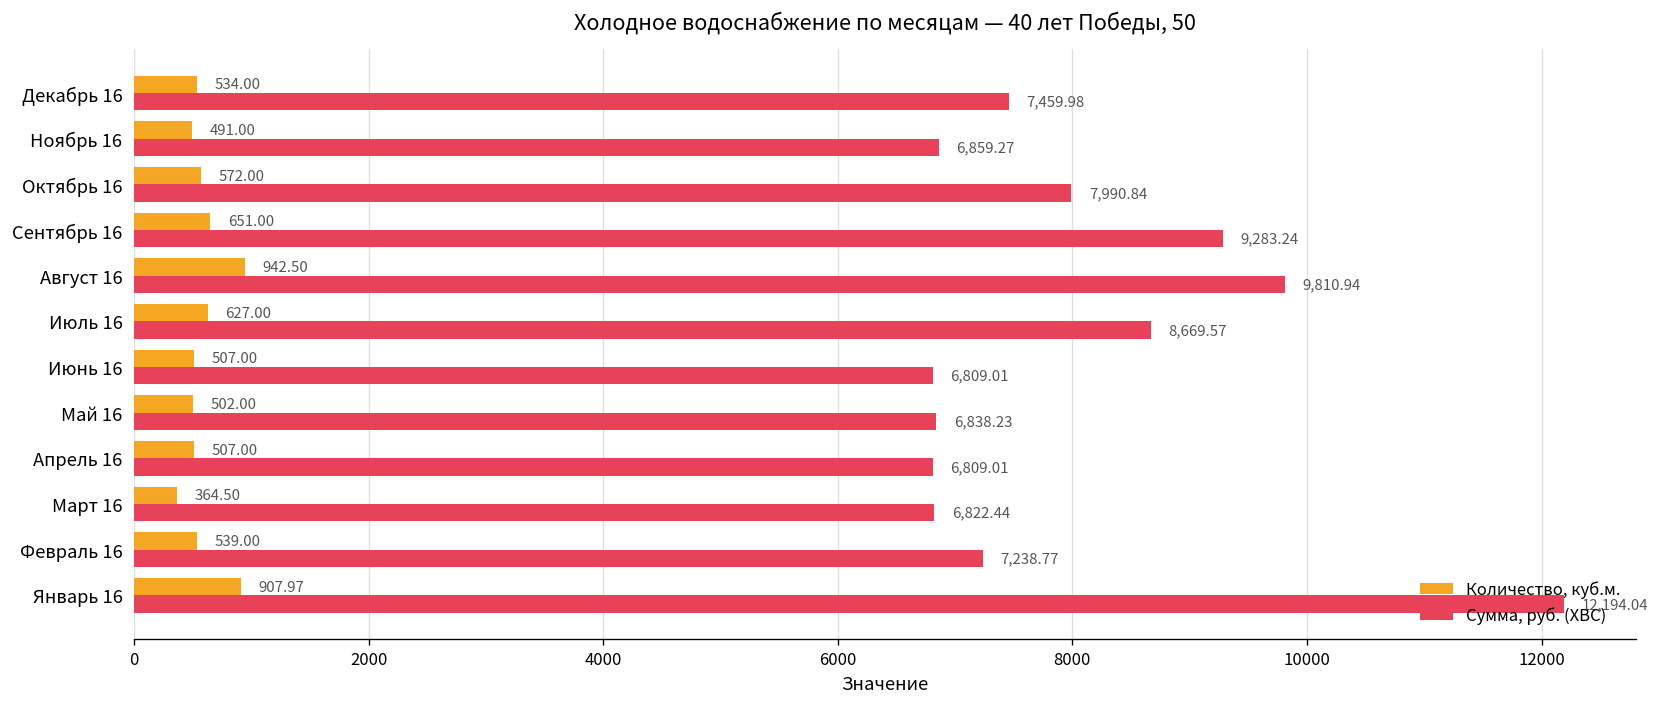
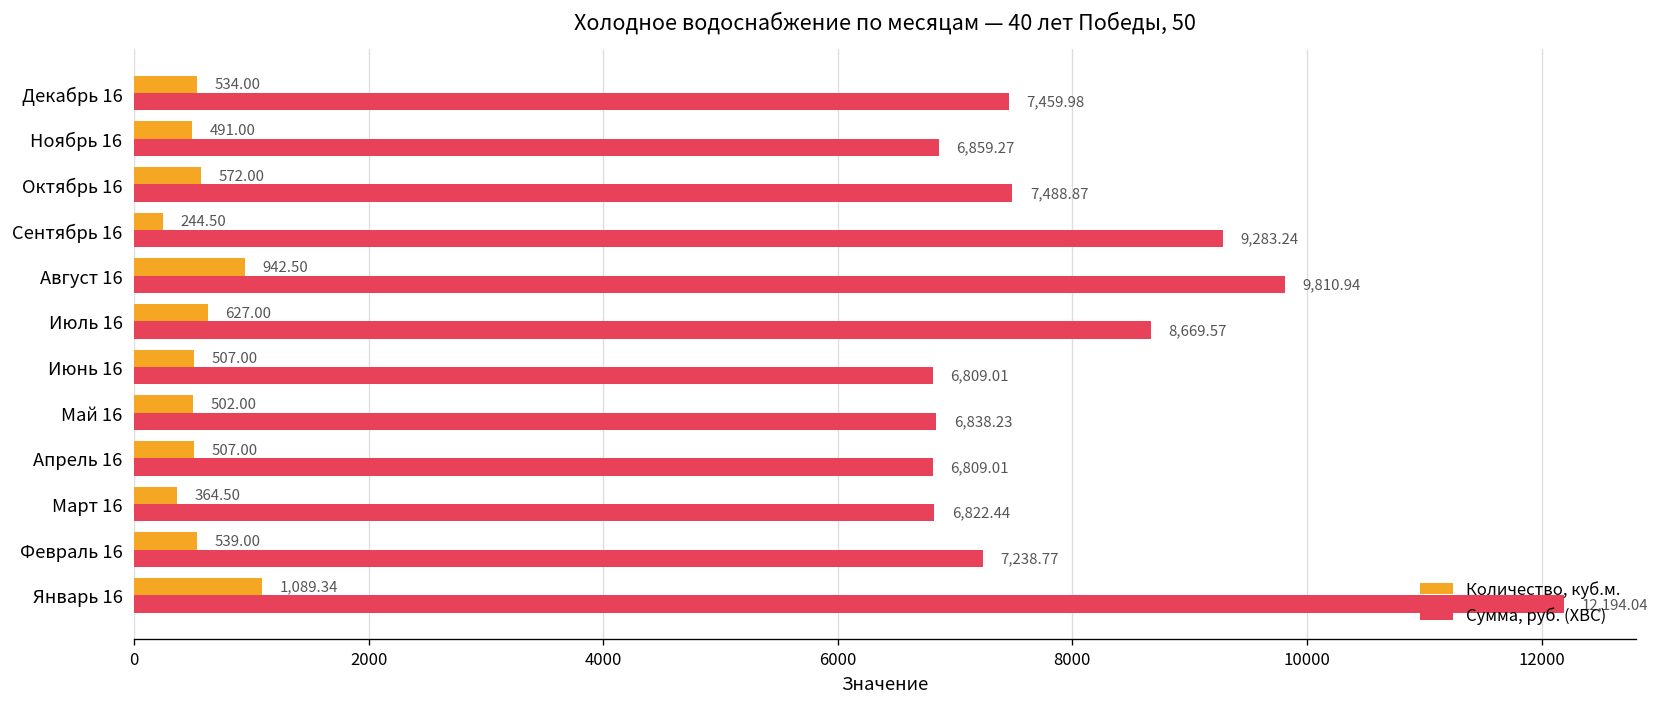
  {
    "Количество, куб.м.": {
      "Декабрь 16": "534.00",
      "Ноябрь 16": "491.00",
      "Октябрь 16": "572.00",
-     "Сентябрь 16": "651.00",
+     "Сентябрь 16": "244.50",
      "Август 16": "942.50",
      "Июль 16": "627.00",
      "Июнь 16": "507.00",
      "Май 16": "502.00",
      "Апрель 16": "507.00",
      "Март 16": "364.50",
      "Февраль 16": "539.00",
-     "Январь 16": "907.97"
+     "Январь 16": "1,089.34"
    },
    "Сумма, руб. (ХВС)": {
      "Декабрь 16": "7,459.98",
      "Ноябрь 16": "6,859.27",
-     "Октябрь 16": "7,990.84",
+     "Октябрь 16": "7,488.87",
      "Сентябрь 16": "9,283.24",
      "Август 16": "9,810.94",
      "Июль 16": "8,669.57",
      "Июнь 16": "6,809.01",
      "Май 16": "6,838.23",
      "Апрель 16": "6,809.01",
      "Март 16": "6,822.44",
      "Февраль 16": "7,238.77",
      "Январь 16": "12,194.04"
    }
  }
